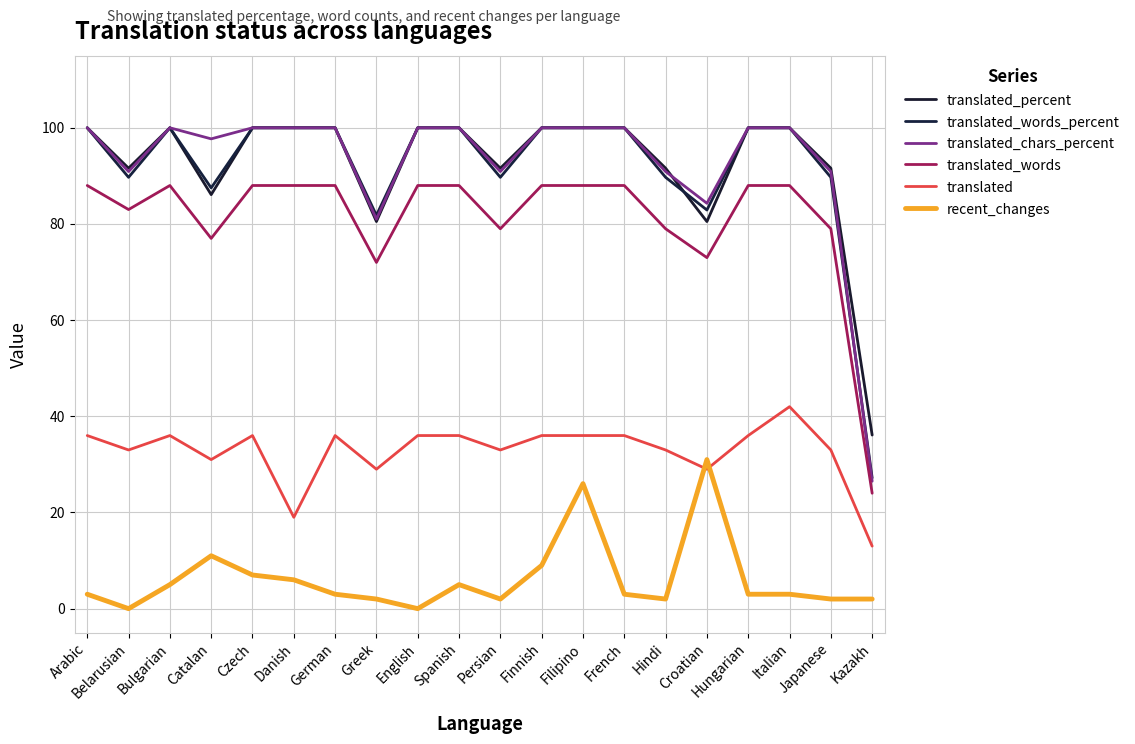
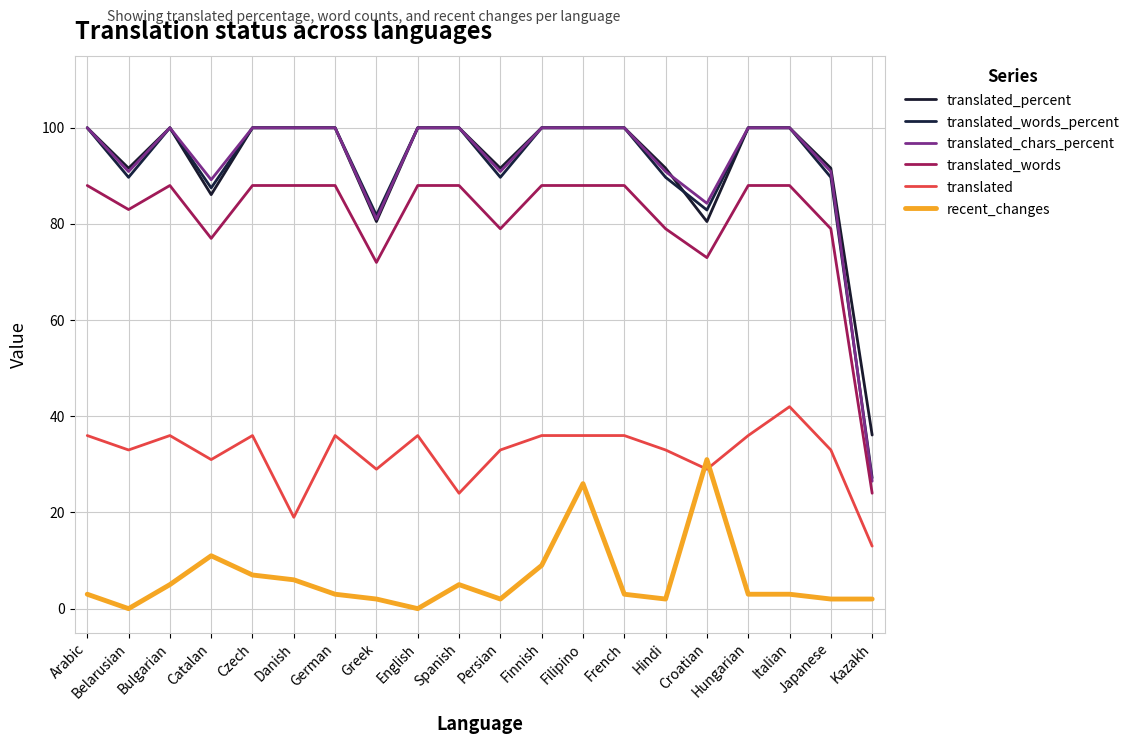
  {
    "translated_chars_percent": {
      "Belarusian": 91,
-     "Catalan": 98,
+     "Catalan": 89,
      "Persian": 91,
      "Hindi": 91,
      "Croatian": 84,
      "Japanese": 91,
      "Kazakh": 27
    },
    "translated_words": {
      "Arabic": 88,
      "Belarusian": 83,
      "Bulgarian": 88,
      "Catalan": 77,
      "Czech": 88,
      "Danish": 88,
      "German": 88,
      "Greek": 72,
      "English": 88,
      "Spanish": 88,
      "Persian": 79,
      "Finnish": 88,
      "Filipino": 88,
      "French": 88,
      "Hindi": 79,
      "Croatian": 73,
      "Hungarian": 88,
      "Italian": 88,
      "Japanese": 79,
      "Kazakh": 24
    },
    "translated": {
      "Arabic": 36,
      "Belarusian": 33,
      "Bulgarian": 36,
      "Catalan": 31,
      "Czech": 36,
      "Danish": 19,
      "German": 36,
      "Greek": 29,
      "English": 36,
-     "Spanish": 36,
+     "Spanish": 24,
      "Persian": 33,
      "Finnish": 36,
      "Filipino": 36,
      "French": 36,
      "Hindi": 33,
      "Croatian": 29,
      "Hungarian": 36,
      "Italian": 42,
      "Japanese": 33,
      "Kazakh": 13
    },
    "recent_changes": {
      "Arabic": 3,
      "Belarusian": 0,
      "Bulgarian": 5,
      "Catalan": 11,
      "Czech": 7,
      "Danish": 6,
      "German": 3,
      "Greek": 2,
      "English": 0,
      "Spanish": 5,
      "Persian": 2,
      "Finnish": 9,
      "Filipino": 26,
      "French": 3,
      "Hindi": 2,
      "Croatian": 31,
      "Hungarian": 3,
      "Italian": 3,
      "Japanese": 2,
      "Kazakh": 2
    }
  }
